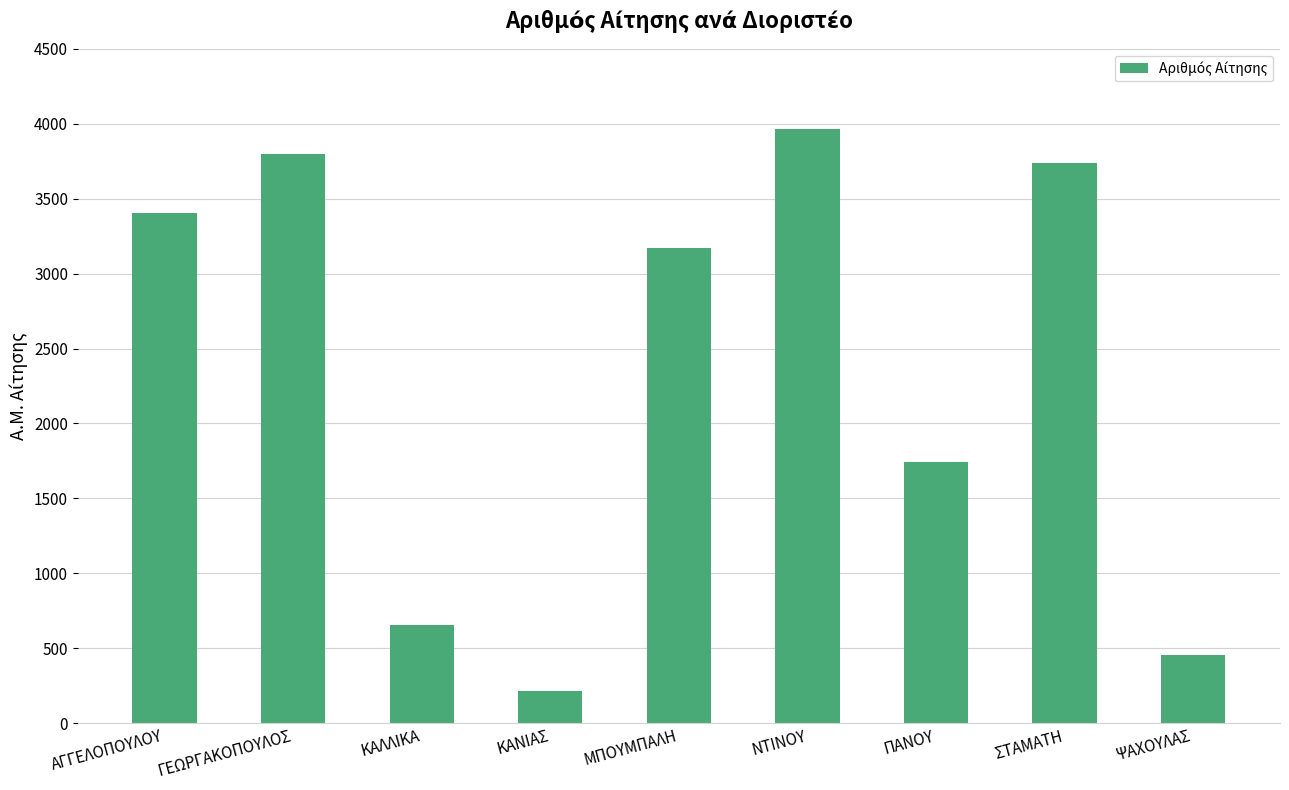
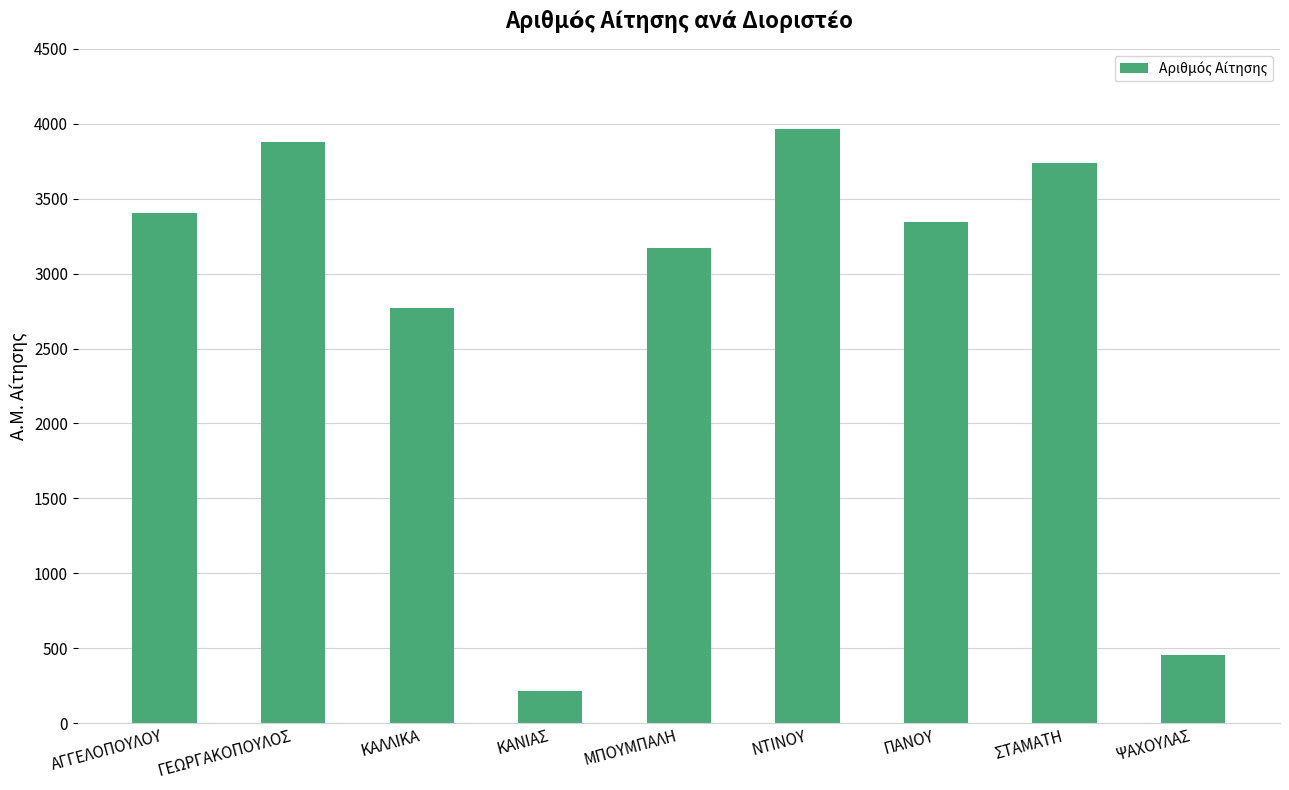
  {
    "ΑΓΓΕΛΟΠΟΥΛΟΥ": 3400,
-   "ΓΕΩΡΓΑΚΟΠΟΥΛΟΣ": 3800,
-   "ΚΑΛΛΙΚΑ": 660,
+   "ΓΕΩΡΓΑΚΟΠΟΥΛΟΣ": 3880,
+   "ΚΑΛΛΙΚΑ": 2770,
    "ΚΑΝΙΑΣ": 220,
    "ΜΠΟΥΜΠΑΛΗ": 3170,
    "ΝΤΙΝΟΥ": 3970,
-   "ΠΑΝΟΥ": 1740,
+   "ΠΑΝΟΥ": 3350,
    "ΣΤΑΜΑΤΗ": 3740,
    "ΨΑΧΟΥΛΑΣ": 460
  }
